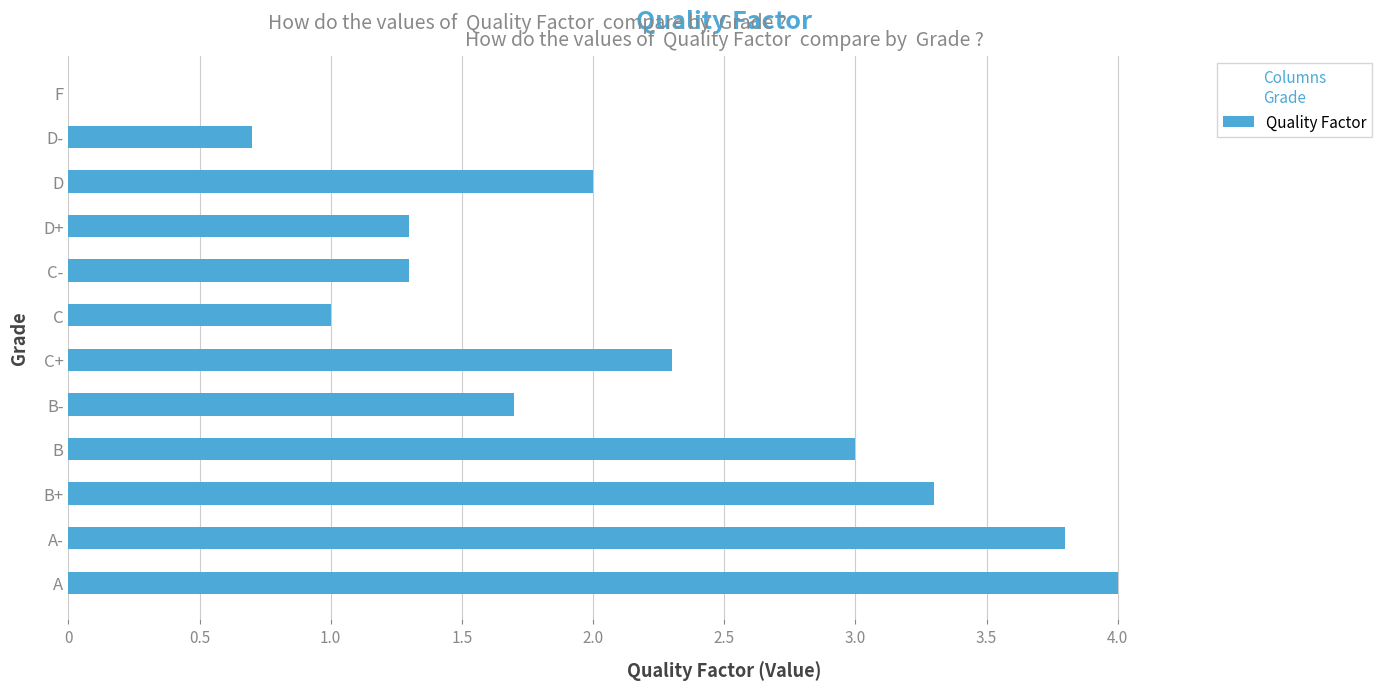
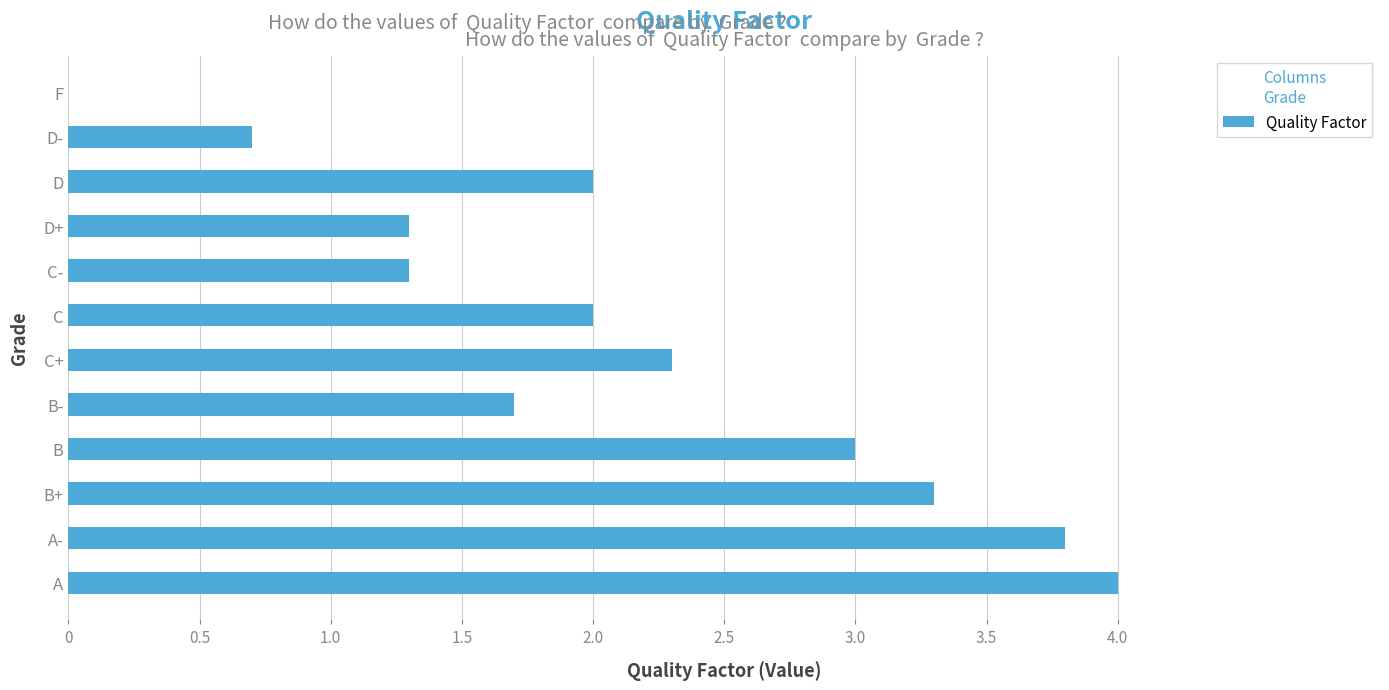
  {
    "F": 0,
    "D-": 0.70,
    "D": 2,
    "D+": 1.30,
    "C-": 1.30,
-   "C": 1,
+   "C": 2,
    "C+": 2.30,
    "B-": 1.70,
    "B": 3,
    "B+": 3.30,
    "A-": 3.80,
    "A": 4
  }
